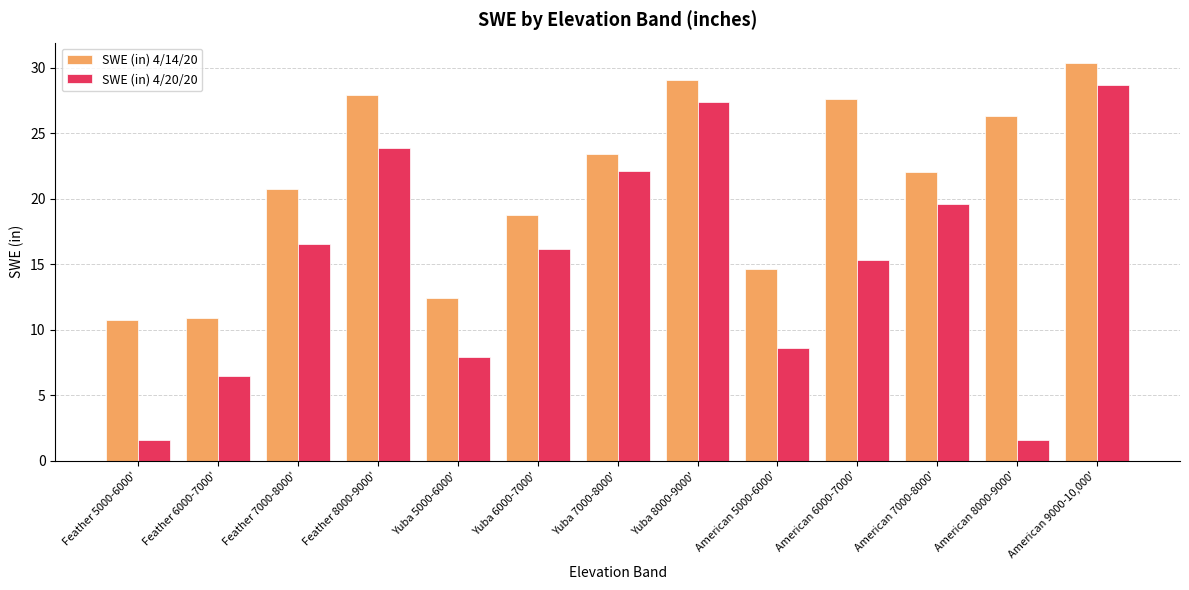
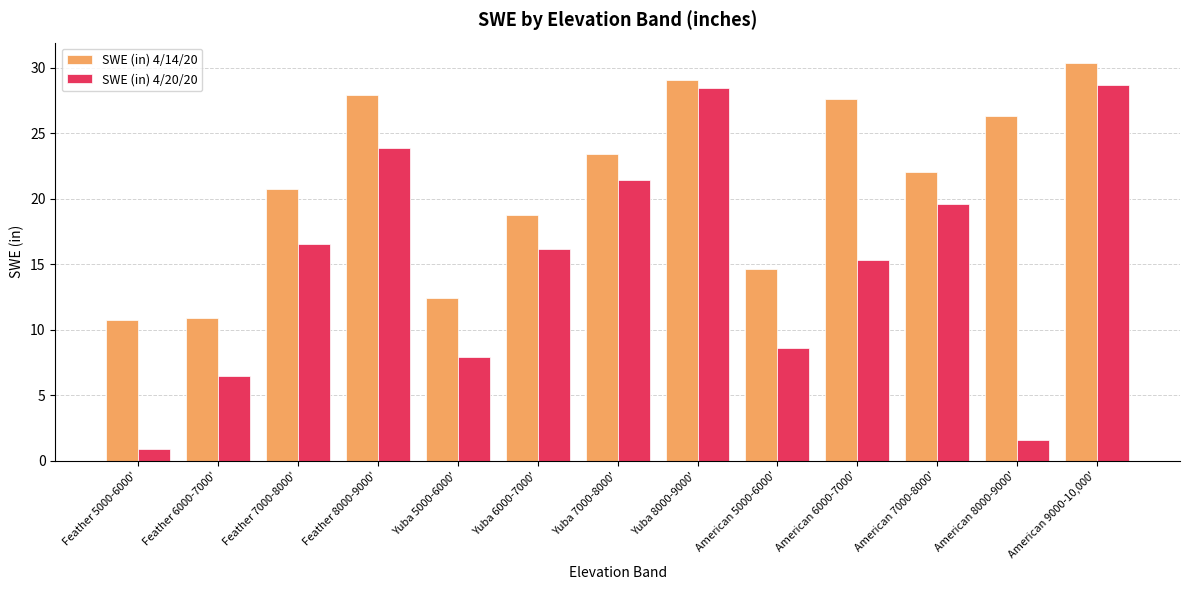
  {
    "SWE (in) 4/14/20": {
      "Feather 5000-6000'": 10.7,
      "Feather 6000-7000'": 10.9,
      "Feather 7000-8000'": 20.7,
      "Feather 8000-9000'": 27.9,
      "Yuba 5000-6000'": 12.4,
      "Yuba 6000-7000'": 18.8,
      "Yuba 7000-8000'": 23.4,
      "Yuba 8000-9000'": 29.1,
      "American 5000-6000'": 14.6,
      "American 6000-7000'": 27.6,
      "American 7000-8000'": 22.0,
      "American 8000-9000'": 26.3,
      "American 9000-10,000'": 30.4
    },
    "SWE (in) 4/20/20": {
-     "Feather 5000-6000'": 1.6,
+     "Feather 5000-6000'": 0.9,
      "Feather 6000-7000'": 6.5,
      "Feather 7000-8000'": 16.5,
      "Feather 8000-9000'": 23.9,
      "Yuba 5000-6000'": 7.9,
      "Yuba 6000-7000'": 16.1,
-     "Yuba 7000-8000'": 22.1,
-     "Yuba 8000-9000'": 27.4,
+     "Yuba 7000-8000'": 21.4,
+     "Yuba 8000-9000'": 28.4,
      "American 5000-6000'": 8.6,
      "American 6000-7000'": 15.3,
      "American 7000-8000'": 19.6,
      "American 8000-9000'": 1.6,
      "American 9000-10,000'": 28.7
    }
  }
